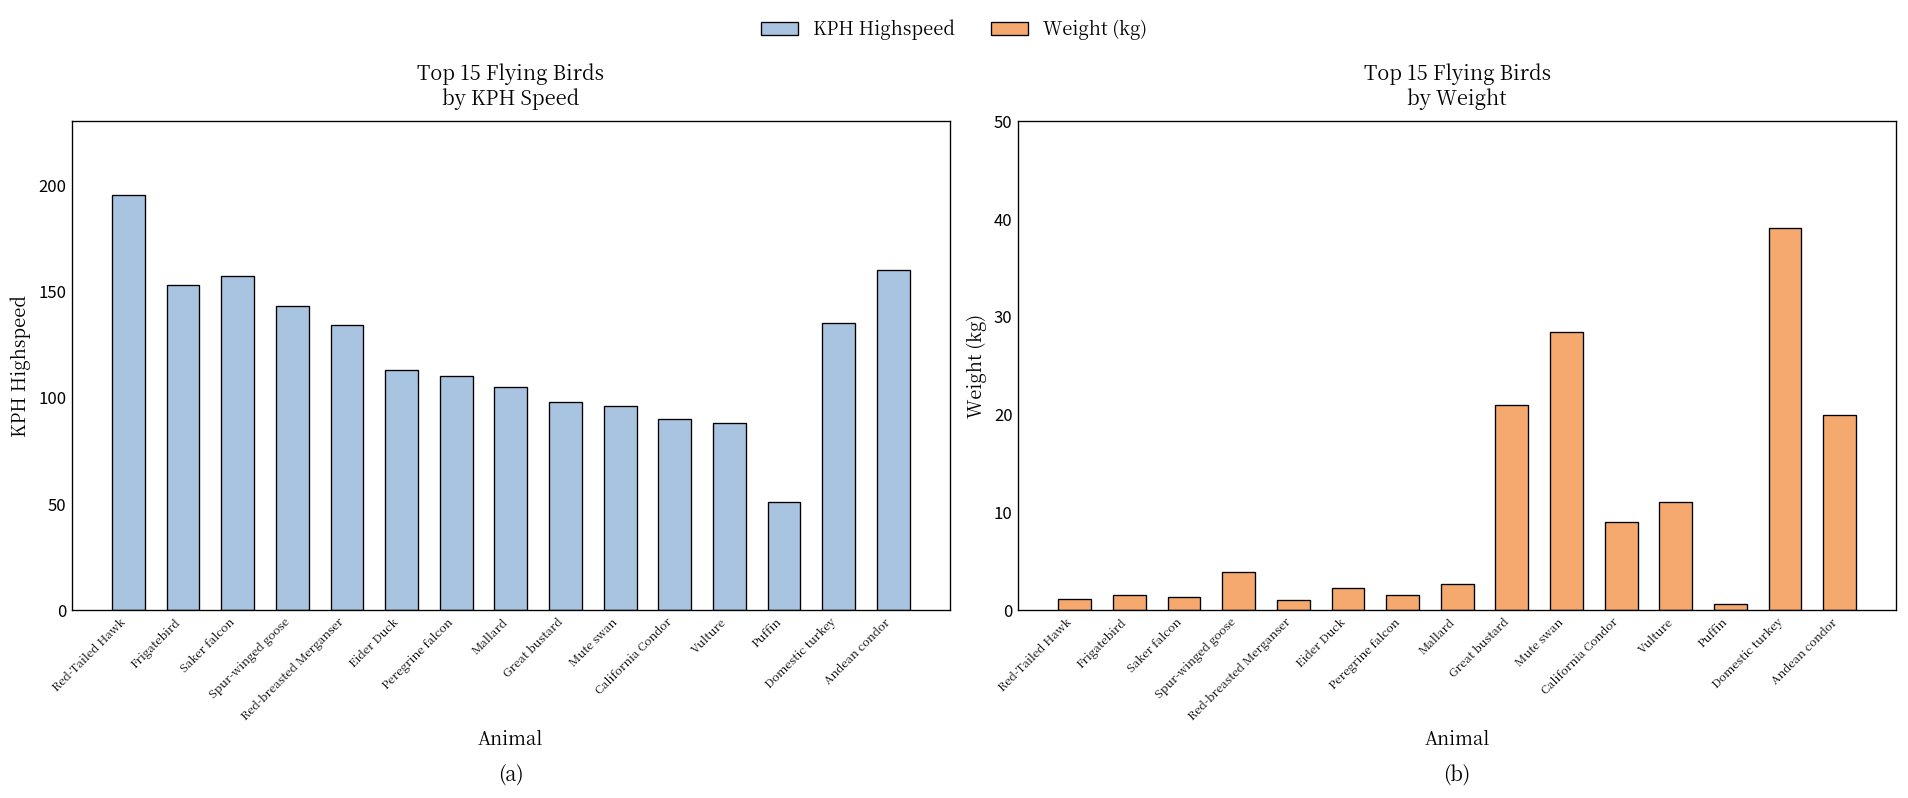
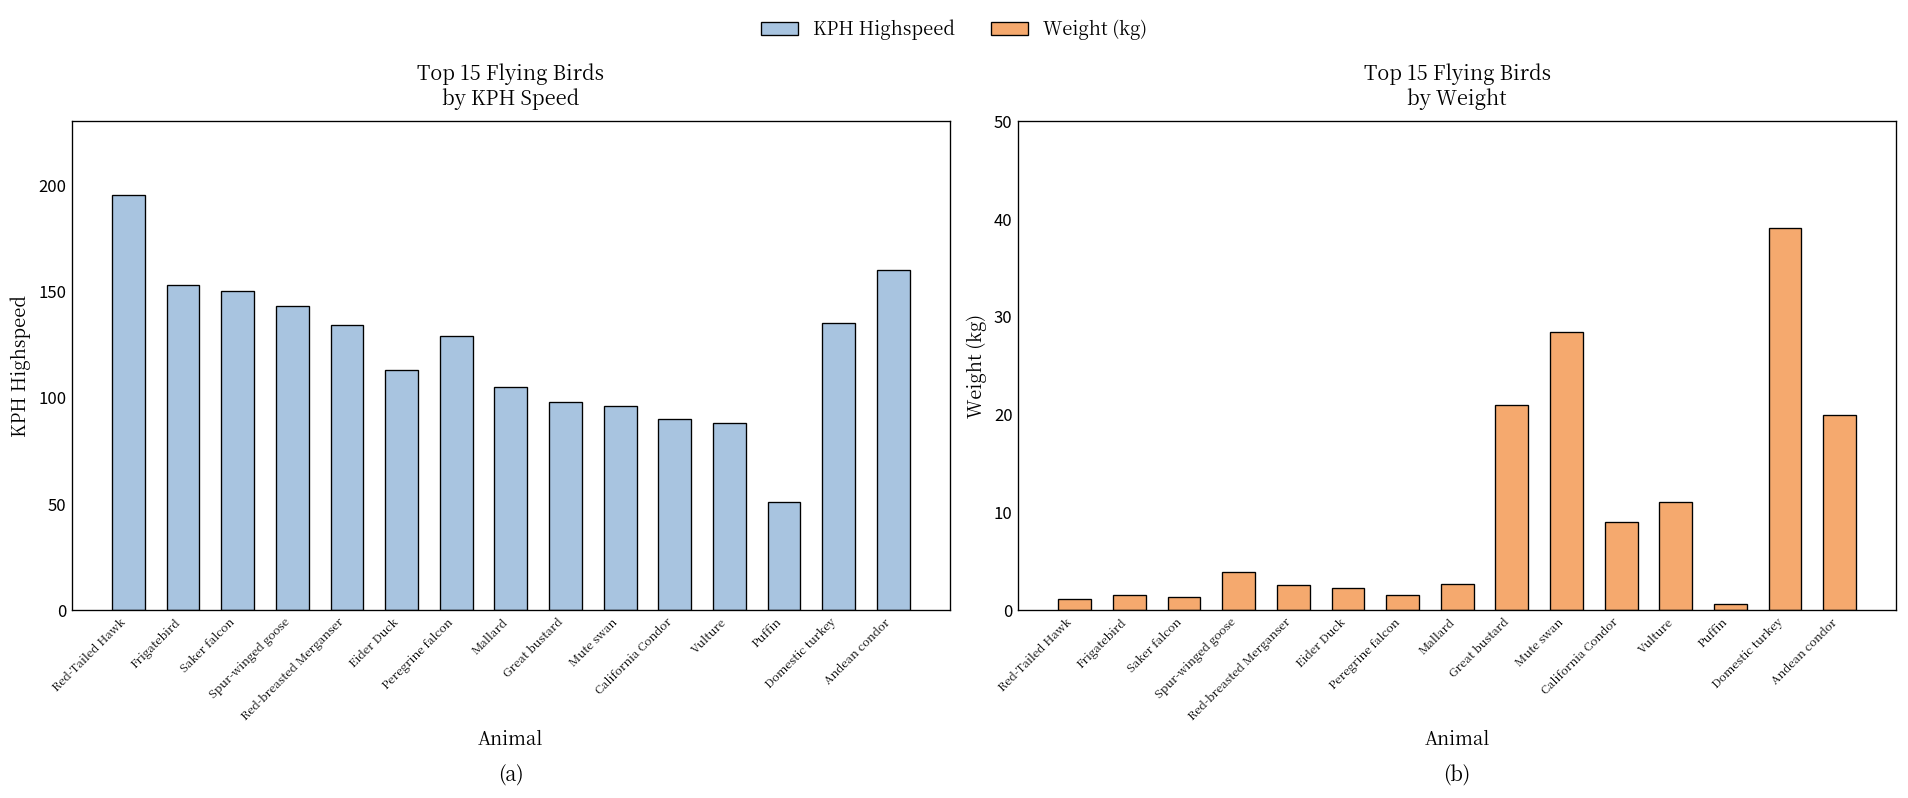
  {
    "Top 15 Flying Birds by KPH Speed": {
      "Red-Tailed Hawk": 195,
      "Frigatebird": 153,
-     "Saker falcon": 157,
+     "Saker falcon": 150,
      "Spur-winged goose": 143,
      "Red-breasted Merganser": 134,
      "Eider Duck": 113,
-     "Peregrine falcon": 110,
+     "Peregrine falcon": 129,
      "Mallard": 105,
      "Great bustard": 98,
      "Mute swan": 96,
      "California Condor": 90,
      "Vulture": 88,
      "Puffin": 51,
      "Domestic turkey": 135,
      "Andean condor": 160
    },
    "Top 15 Flying Birds by Weight": {
      "Red-Tailed Hawk": 1,
      "Frigatebird": 2,
      "Saker falcon": 1,
      "Spur-winged goose": 4,
-     "Red-breasted Merganser": 1,
+     "Red-breasted Merganser": 3,
      "Eider Duck": 2,
      "Peregrine falcon": 2,
      "Mallard": 3,
      "Great bustard": 21,
      "Mute swan": 28,
      "California Condor": 9,
      "Vulture": 11,
      "Puffin": 1,
      "Domestic turkey": 39,
      "Andean condor": 20
    }
  }
